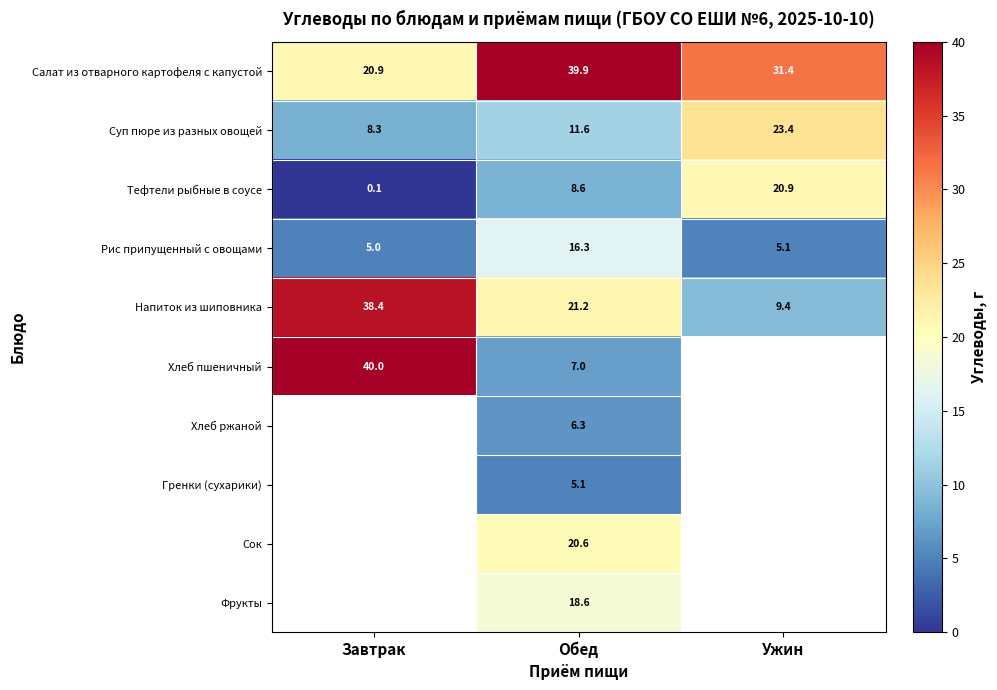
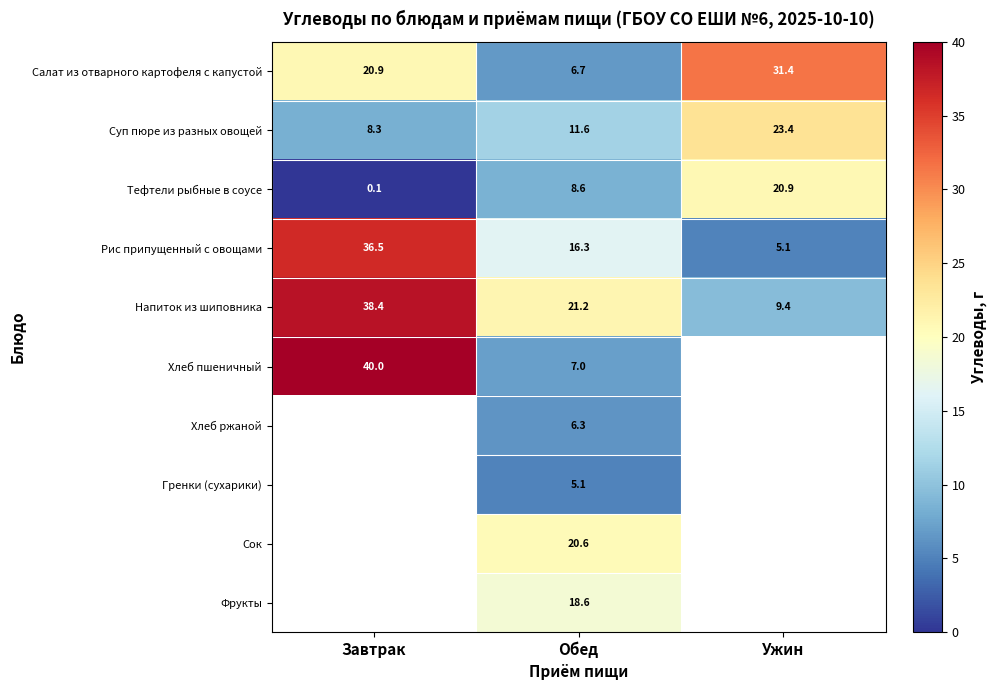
  {
    "Салат из отварного картофеля с капустой": {
      "Завтрак": 20.9,
-     "Обед": 39.9,
+     "Обед": 6.7,
      "Ужин": 31.4
    },
    "Суп пюре из разных овощей": {
      "Завтрак": 8.3,
      "Обед": 11.6,
      "Ужин": 23.4
    },
    "Тефтели рыбные в соусе": {
      "Завтрак": 0.1,
      "Обед": 8.6,
      "Ужин": 20.9
    },
    "Рис припущенный с овощами": {
-     "Завтрак": 5.0,
+     "Завтрак": 36.5,
      "Обед": 16.3,
      "Ужин": 5.1
    },
    "Напиток из шиповника": {
      "Завтрак": 38.4,
      "Обед": 21.2,
      "Ужин": 9.4
    },
    "Хлеб пшеничный": {
      "Завтрак": 40.0,
      "Обед": 7.0
    },
    "Хлеб ржаной": {
      "Обед": 6.3
    },
    "Гренки (сухарики)": {
      "Обед": 5.1
    },
    "Сок": {
      "Обед": 20.6
    },
    "Фрукты": {
      "Обед": 18.6
    }
  }
